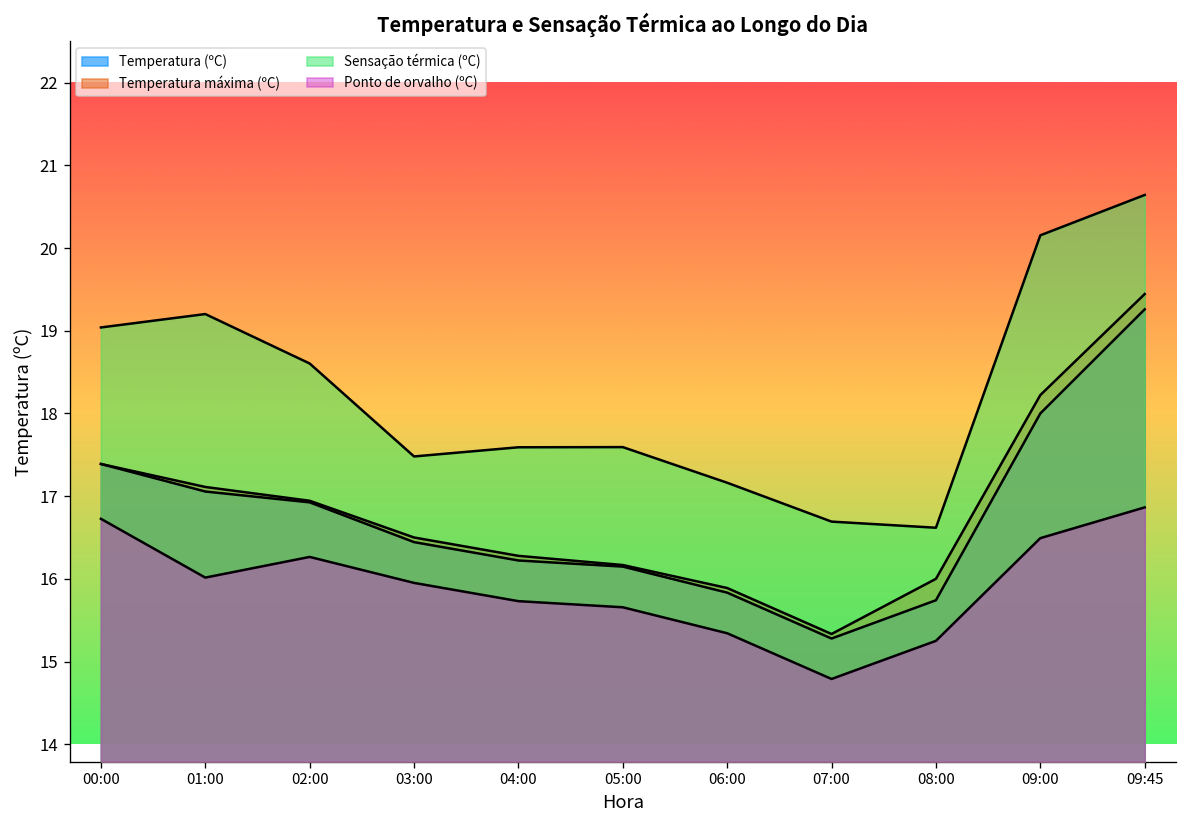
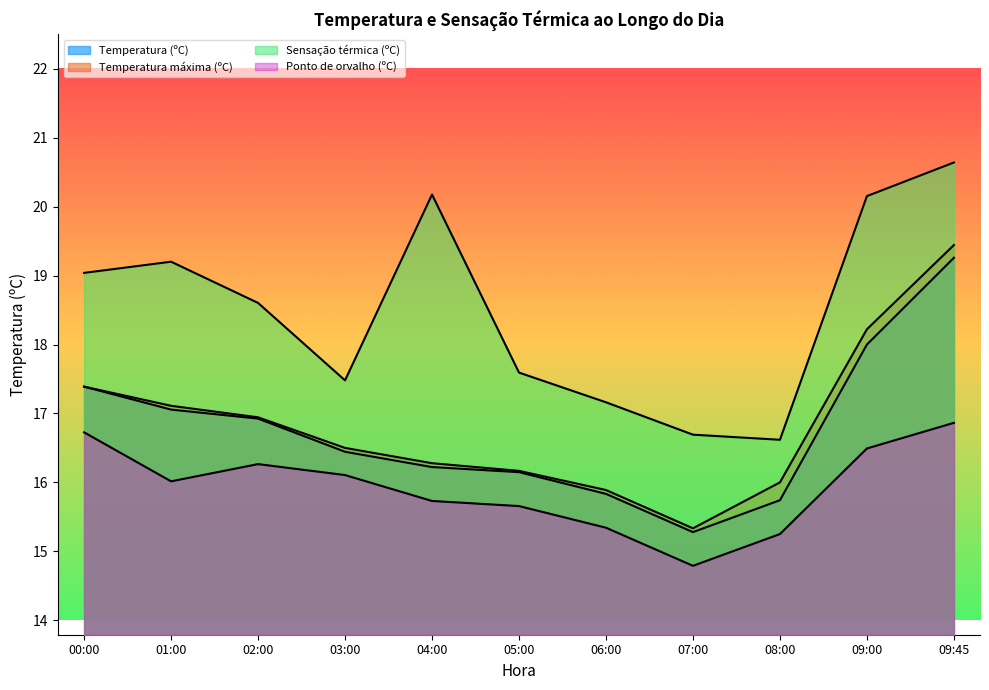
  {
    "Temperatura (ºC)": {
      "01:00": 17.1,
      "03:00": 16.4,
      "04:00": 16.2,
      "06:00": 15.8,
      "07:00": 15.3,
      "08:00": 15.7,
      "09:00": 18.0,
      "09:45": 19.3
    },
    "Temperatura máxima (ºC)": {
      "01:00": 17.1,
      "03:00": 16.5,
      "04:00": 16.3,
      "06:00": 15.9,
      "07:00": 15.3,
      "08:00": 16.0,
      "09:00": 18.2,
      "09:45": 19.4
    },
    "Sensação térmica (ºC)": {
      "00:00": 19.0,
      "01:00": 19.2,
      "02:00": 18.6,
      "03:00": 17.5,
-     "04:00": 17.6,
+     "04:00": 20.2,
      "05:00": 17.6,
      "06:00": 17.2,
      "07:00": 16.7,
      "08:00": 16.6,
      "09:00": 20.2,
      "09:45": 20.6
    },
    "Ponto de orvalho (ºC)": {
      "00:00": 16.7,
      "01:00": 16.0,
      "02:00": 16.3,
-     "03:00": 16.0,
+     "03:00": 16.1,
      "04:00": 15.7,
      "05:00": 15.7,
      "06:00": 15.3,
      "07:00": 14.8,
      "08:00": 15.3,
      "09:00": 16.5,
      "09:45": 16.9
    }
  }
